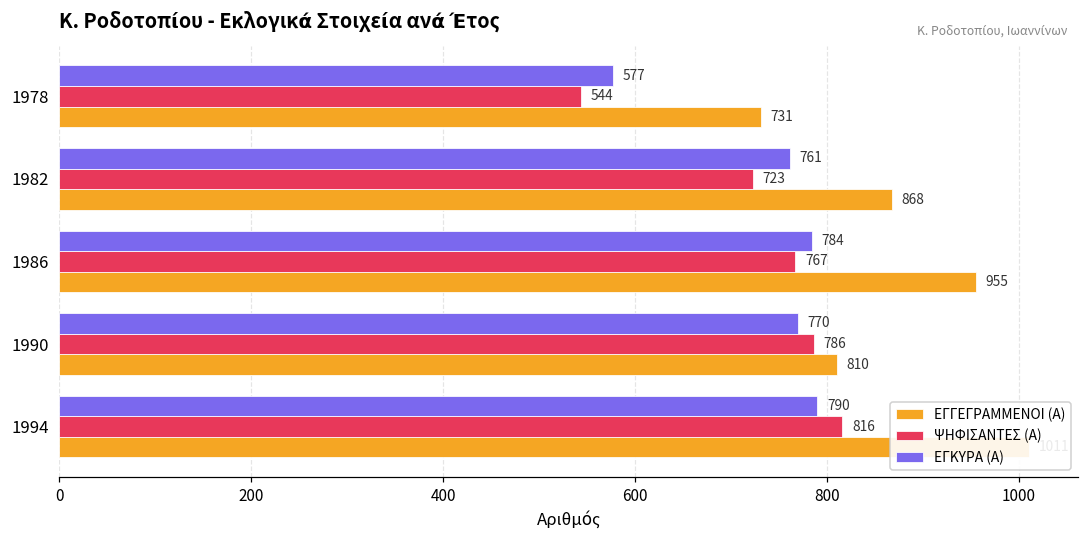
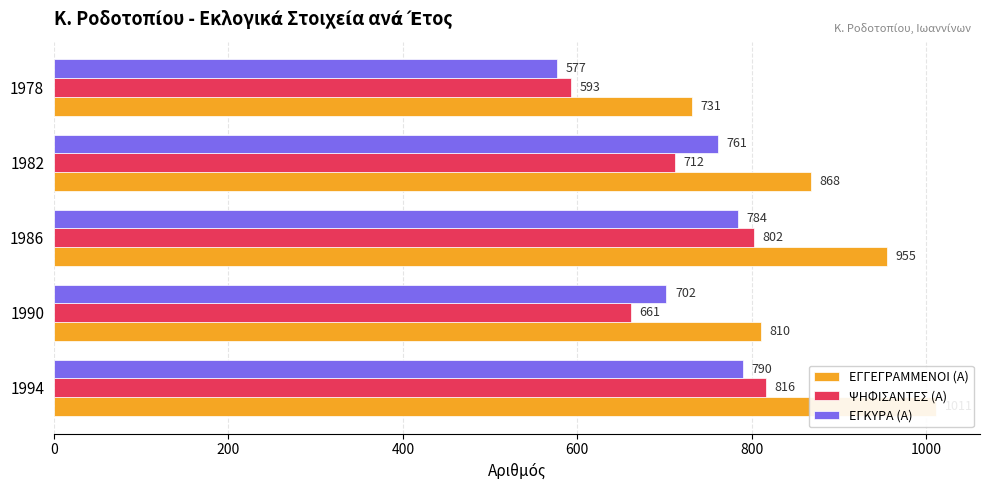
  {
    "ΕΓΓΕΓΡΑΜΜΕΝΟΙ (Α)": {
      "1978": 731,
      "1982": 868,
      "1986": 955,
      "1990": 810
    },
    "ΨΗΦΙΣΑΝΤΕΣ (Α)": {
-     "1978": 544,
-     "1982": 723,
-     "1986": 767,
-     "1990": 786,
+     "1978": 593,
+     "1982": 712,
+     "1986": 802,
+     "1990": 661,
      "1994": 816
    },
    "ΕΓΚΥΡΑ (Α)": {
      "1978": 577,
      "1982": 761,
      "1986": 784,
-     "1990": 770,
+     "1990": 702,
      "1994": 790
    }
  }
